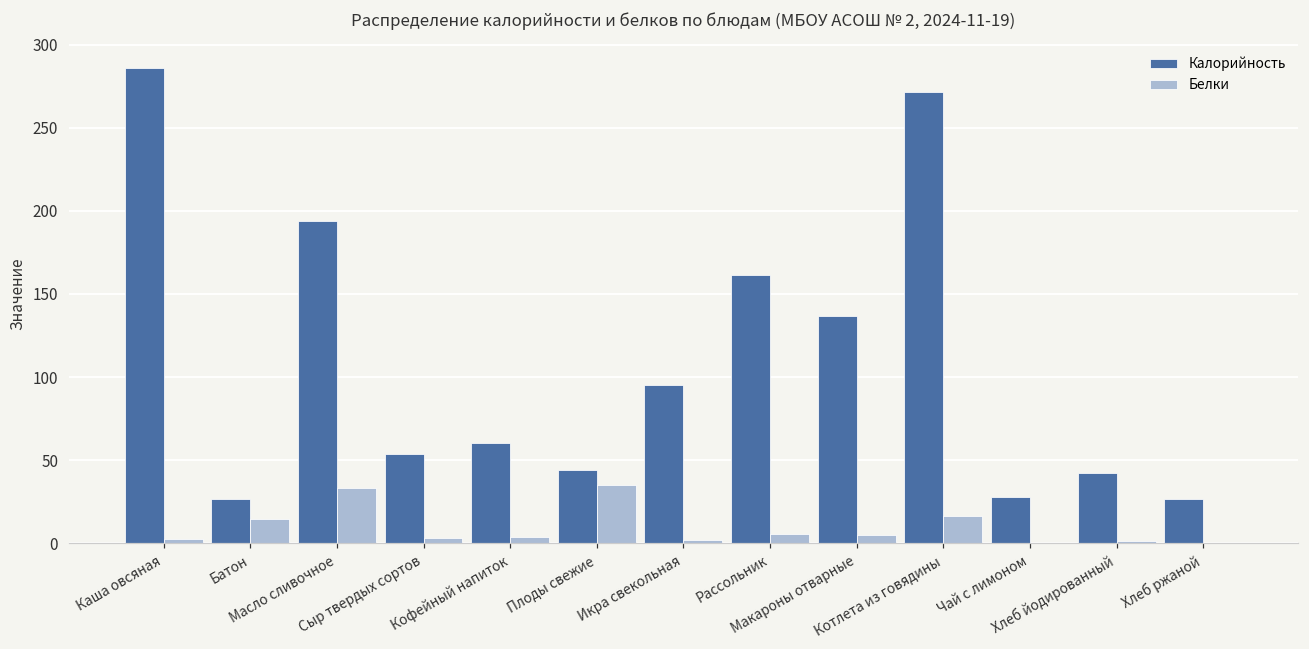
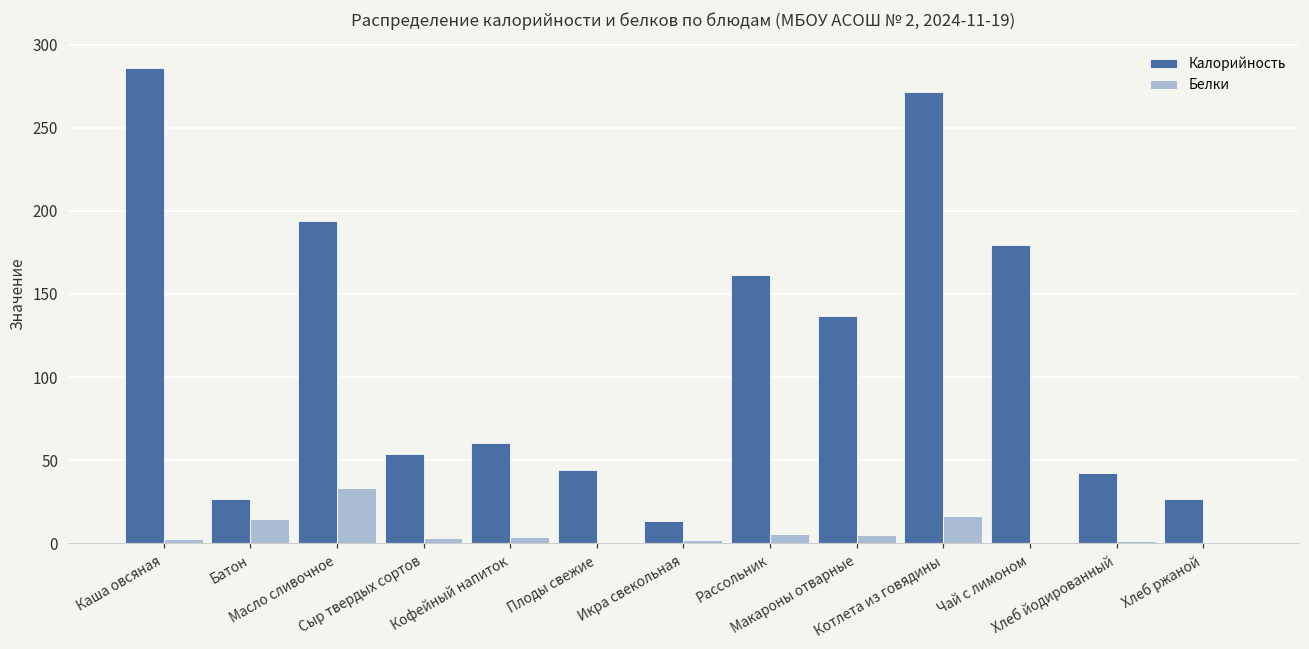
  {
    "Калорийность": {
      "Каша овсяная": 286,
      "Батон": 27,
      "Масло сливочное": 194,
      "Сыр твердых сортов": 54,
      "Кофейный напиток": 60,
      "Плоды свежие": 44,
-     "Икра свекольная": 95,
+     "Икра свекольная": 13,
      "Рассольник": 162,
      "Макароны отварные": 137,
      "Котлета из говядины": 272,
-     "Чай с лимоном": 28,
+     "Чай с лимоном": 180,
      "Хлеб йодированный": 43,
      "Хлеб ржаной": 27
    },
    "Белки": {
      "Каша овсяная": 3,
      "Батон": 15,
      "Масло сливочное": 33,
      "Сыр твердых сортов": 4,
      "Кофейный напиток": 4,
-     "Плоды свежие": 35,
+     "Плоды свежие": 0,
      "Икра свекольная": 2,
      "Рассольник": 6,
      "Макароны отварные": 5,
      "Котлета из говядины": 16
    }
  }
